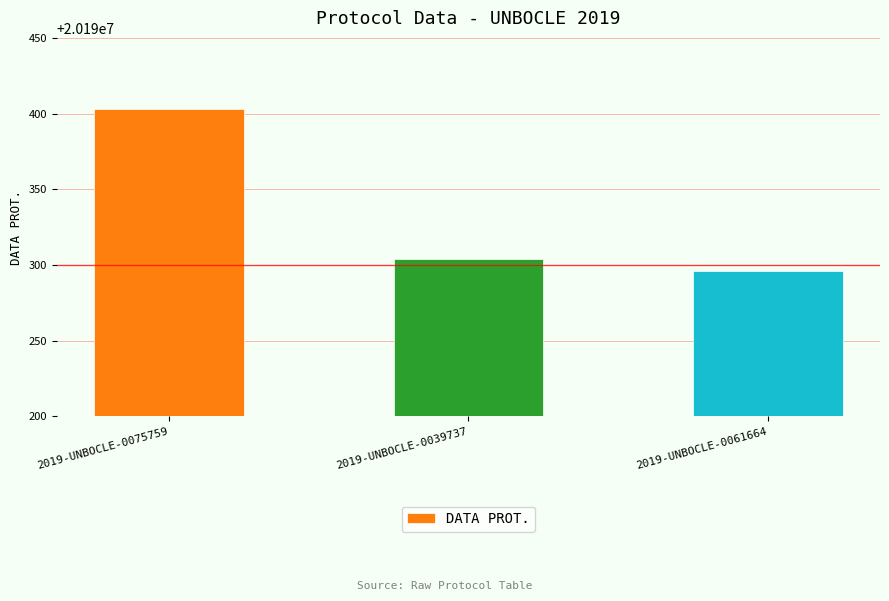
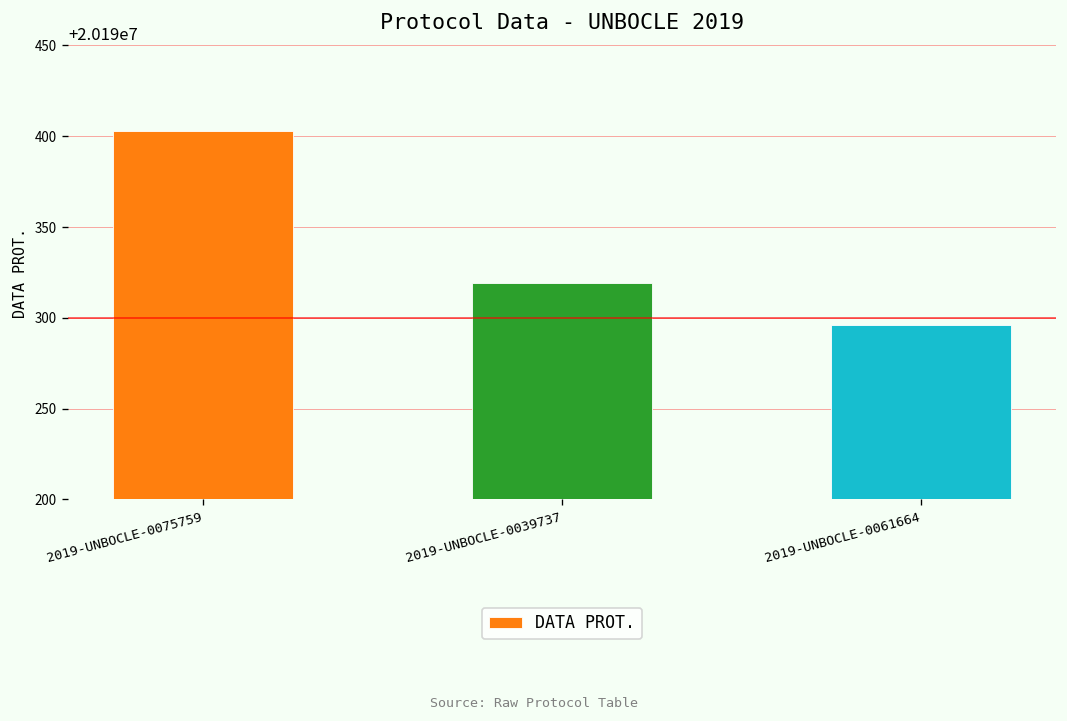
  {
    "2019-UNBOCLE-0075759": 20190403,
-   "2019-UNBOCLE-0039737": 20190304,
+   "2019-UNBOCLE-0039737": 20190319,
    "2019-UNBOCLE-0061664": 20190296
  }
